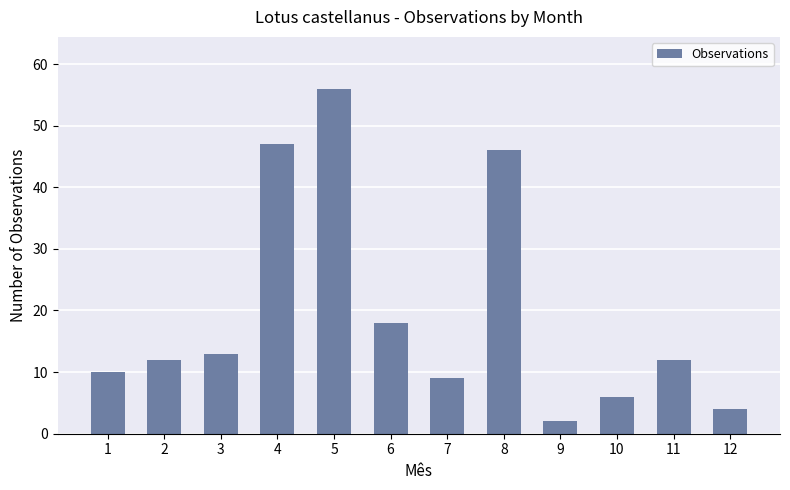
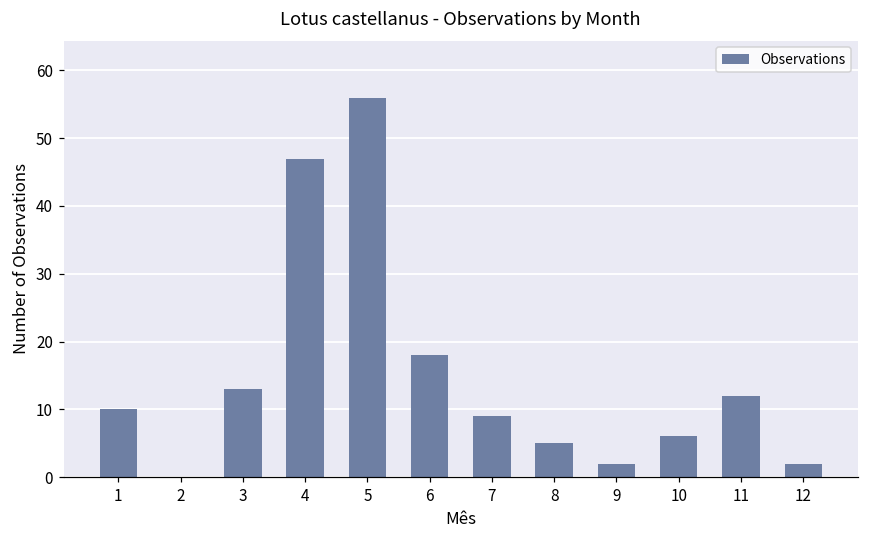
  {
    "1": 10,
-   "2": 12,
+   "2": 0,
    "3": 13,
    "4": 47,
    "5": 56,
    "6": 18,
    "7": 9,
-   "8": 46,
+   "8": 5,
    "9": 2,
    "10": 6,
    "11": 12,
-   "12": 4
+   "12": 2
  }
